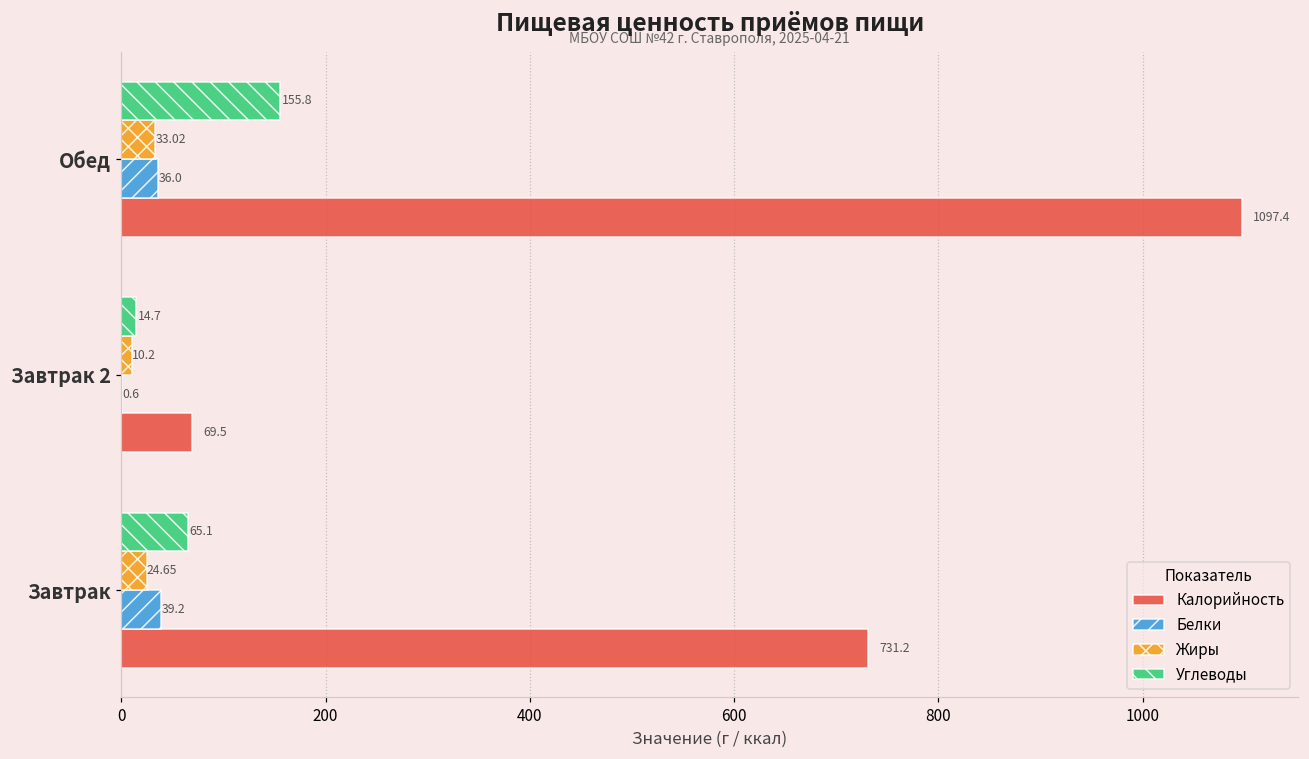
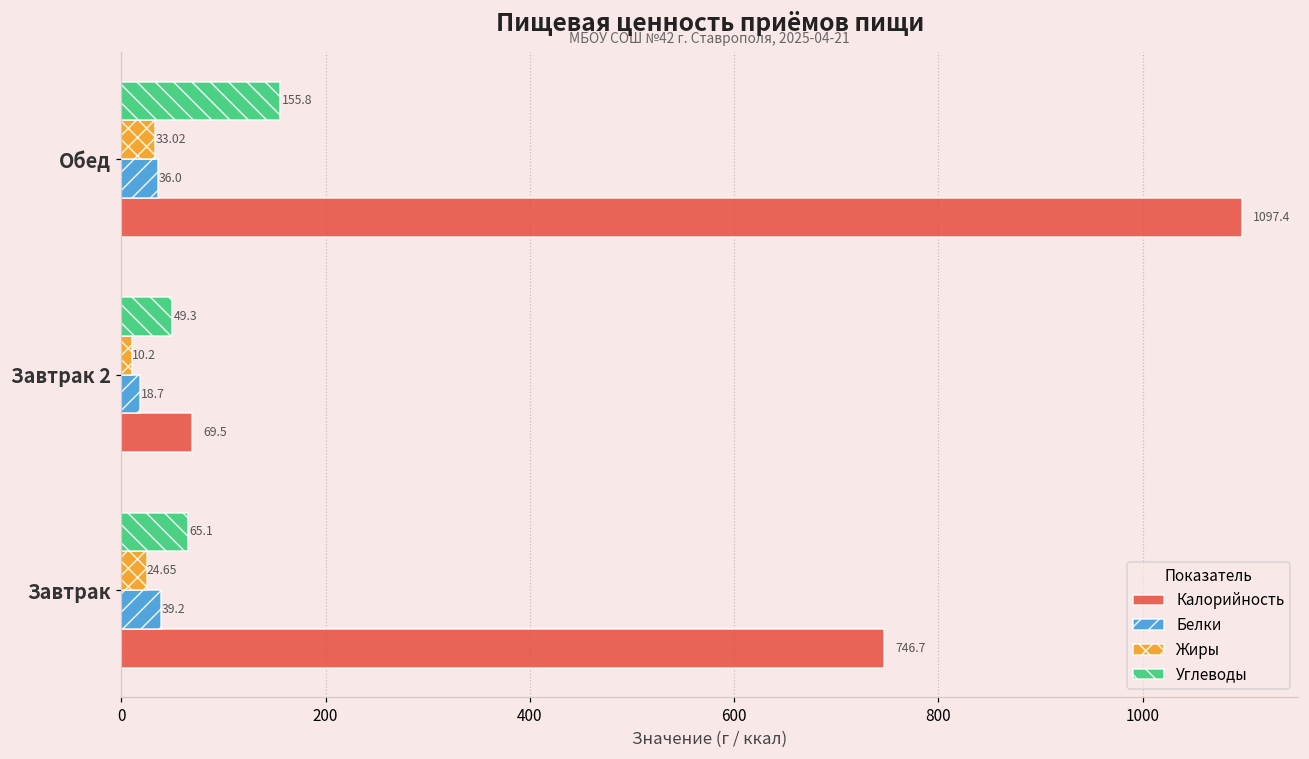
  {
    "Калорийность": {
      "Обед": 1097.4,
      "Завтрак 2": 69.5,
-     "Завтрак": 731.2
+     "Завтрак": 746.7
    },
    "Белки": {
      "Обед": 36.0,
-     "Завтрак 2": 0.6,
+     "Завтрак 2": 18.7,
      "Завтрак": 39.2
    },
    "Жиры": {
      "Обед": 33.02,
      "Завтрак 2": 10.2,
      "Завтрак": 24.65
    },
    "Углеводы": {
      "Обед": 155.8,
-     "Завтрак 2": 14.7,
+     "Завтрак 2": 49.3,
      "Завтрак": 65.1
    }
  }
